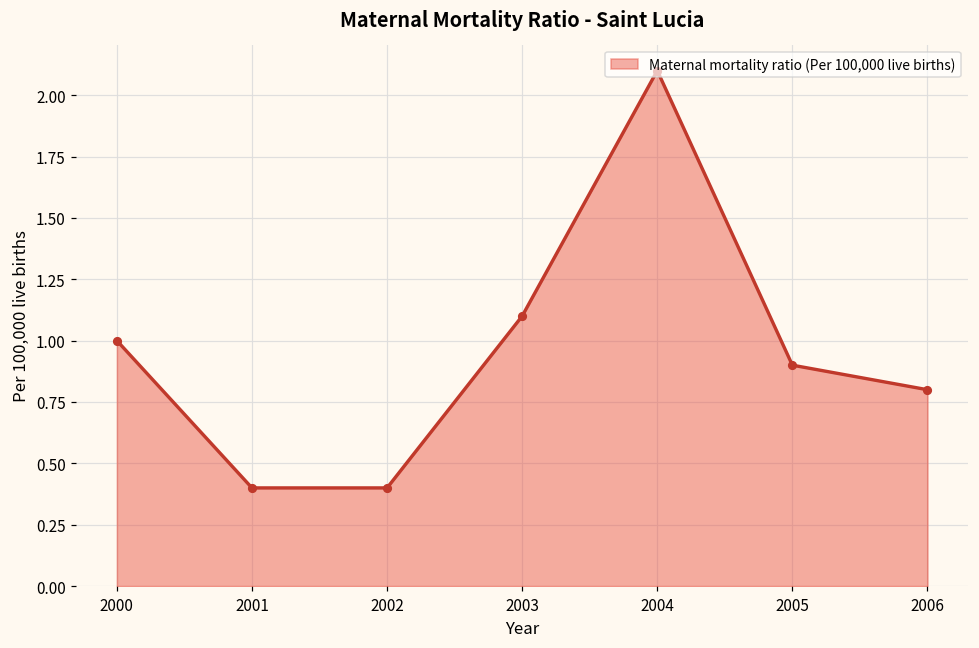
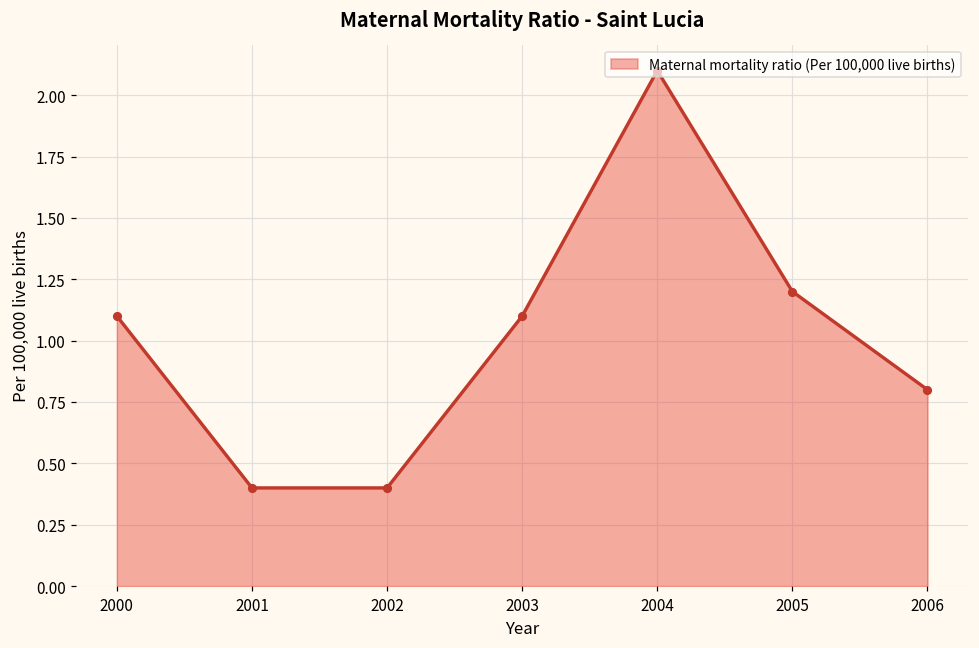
  {
-   "2000": 1.0,
+   "2000": 1.1,
    "2001": 0.4,
    "2002": 0.4,
    "2003": 1.1,
-   "2005": 0.9,
+   "2005": 1.2,
    "2006": 0.8
  }
